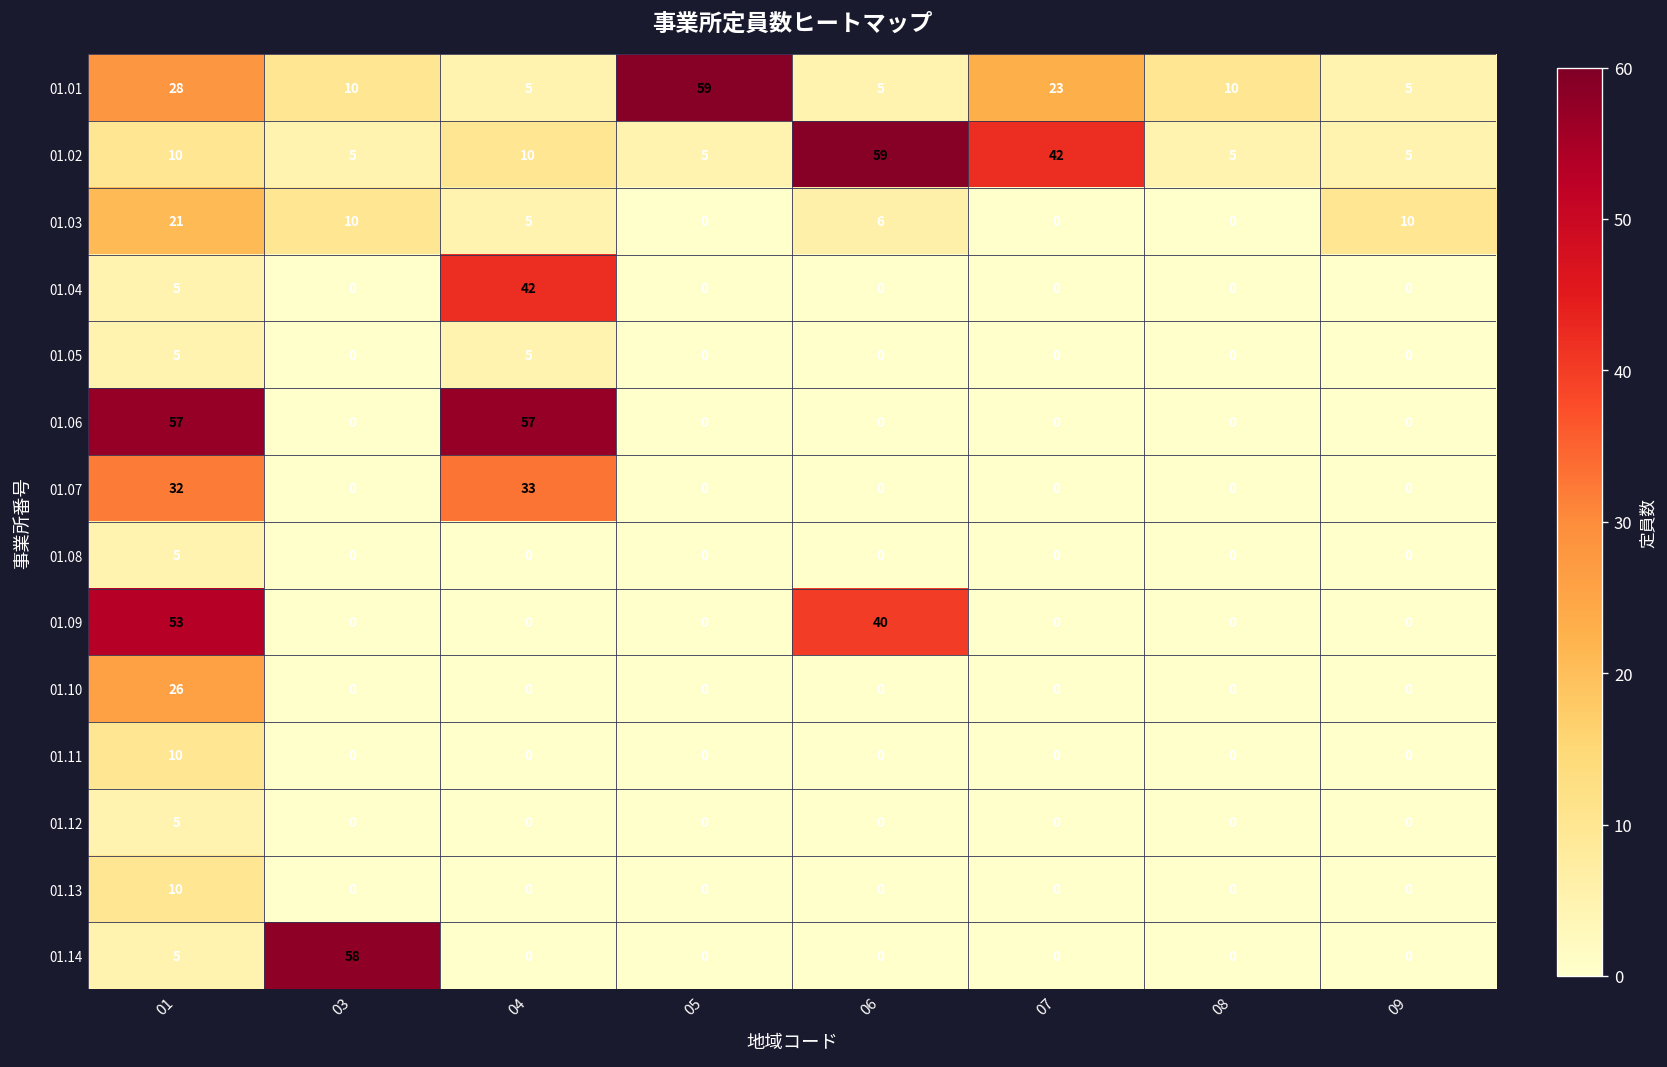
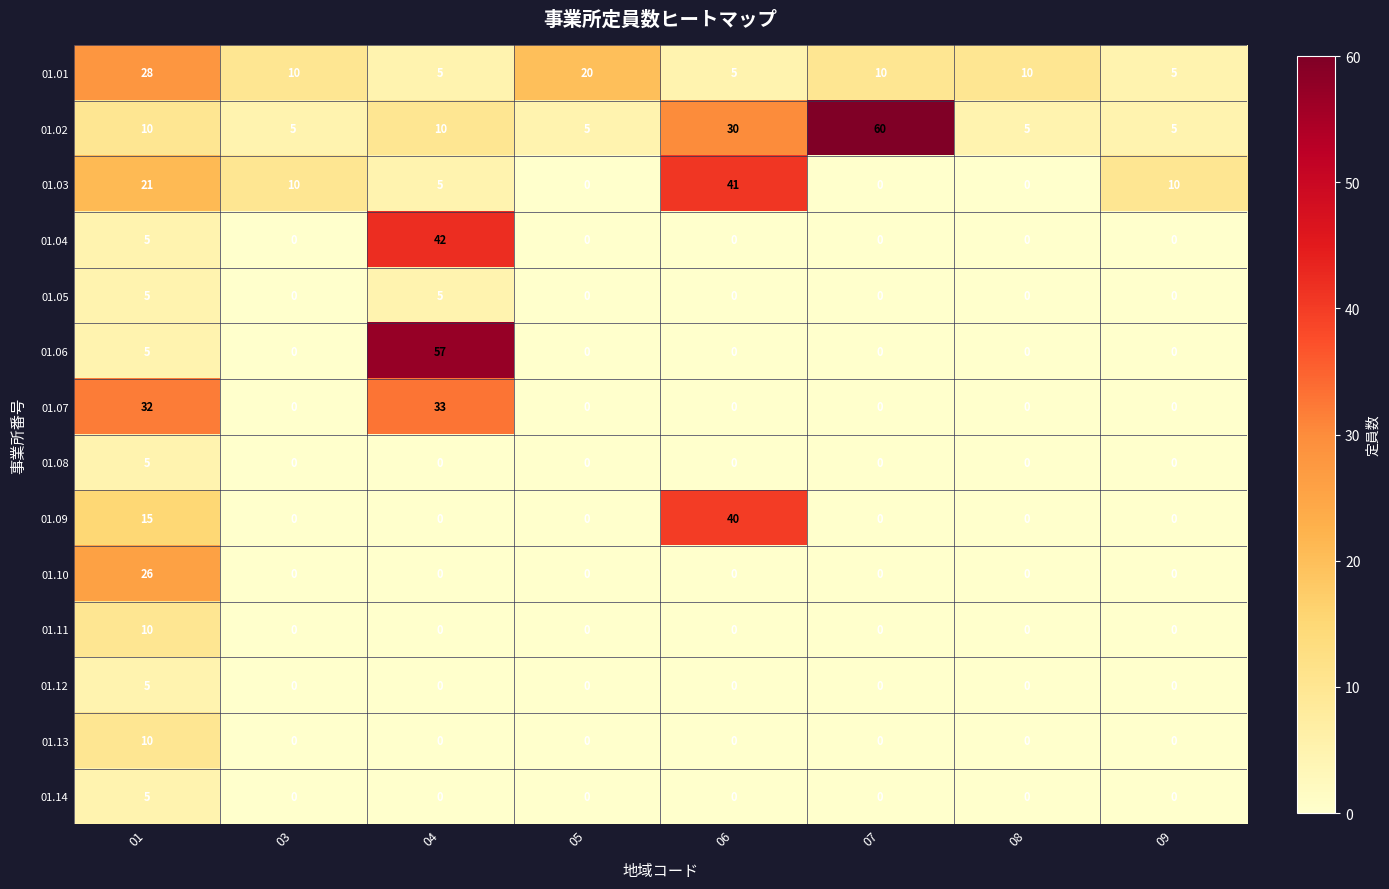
  {
    "01.01": {
      "01": 28,
      "03": 10,
      "04": 5,
-     "05": 59,
+     "05": 20,
      "06": 5,
-     "07": 23,
+     "07": 10,
      "08": 10,
      "09": 5
    },
    "01.02": {
      "01": 10,
      "03": 5,
      "04": 10,
      "05": 5,
-     "06": 59,
-     "07": 42,
+     "06": 30,
+     "07": 60,
      "08": 5,
      "09": 5
    },
    "01.03": {
      "01": 21,
      "03": 10,
      "04": 5,
      "05": 0,
-     "06": 6,
+     "06": 41,
      "07": 0,
      "08": 0,
      "09": 10
    },
    "01.04": {
      "01": 5,
      "03": 0,
      "04": 42,
      "05": 0,
      "06": 0,
      "07": 0,
      "08": 0,
      "09": 0
    },
    "01.05": {
      "01": 5,
      "03": 0,
      "04": 5,
      "05": 0,
      "06": 0,
      "07": 0,
      "08": 0,
      "09": 0
    },
    "01.06": {
-     "01": 57,
+     "01": 5,
      "03": 0,
      "04": 57,
      "05": 0,
      "06": 0,
      "07": 0,
      "08": 0,
      "09": 0
    },
    "01.07": {
      "01": 32,
      "03": 0,
      "04": 33,
      "05": 0,
      "06": 0,
      "07": 0,
      "08": 0,
      "09": 0
    },
    "01.08": {
      "01": 5,
      "03": 0,
      "04": 0,
      "05": 0,
      "06": 0,
      "07": 0,
      "08": 0,
      "09": 0
    },
    "01.09": {
-     "01": 53,
+     "01": 15,
      "03": 0,
      "04": 0,
      "05": 0,
      "06": 40,
      "07": 0,
      "08": 0,
      "09": 0
    },
    "01.10": {
      "01": 26,
      "03": 0,
      "04": 0,
      "05": 0,
      "06": 0,
      "07": 0,
      "08": 0,
      "09": 0
    },
    "01.11": {
      "01": 10,
      "03": 0,
      "04": 0,
      "05": 0,
      "06": 0,
      "07": 0,
      "08": 0,
      "09": 0
    },
    "01.12": {
      "01": 5,
      "03": 0,
      "04": 0,
      "05": 0,
      "06": 0,
      "07": 0,
      "08": 0,
      "09": 0
    },
    "01.13": {
      "01": 10,
      "03": 0,
      "04": 0,
      "05": 0,
      "06": 0,
      "07": 0,
      "08": 0,
      "09": 0
    },
    "01.14": {
      "01": 5,
-     "03": 58,
+     "03": 0,
      "04": 0,
      "05": 0,
      "06": 0,
      "07": 0,
      "08": 0,
      "09": 0
    }
  }
